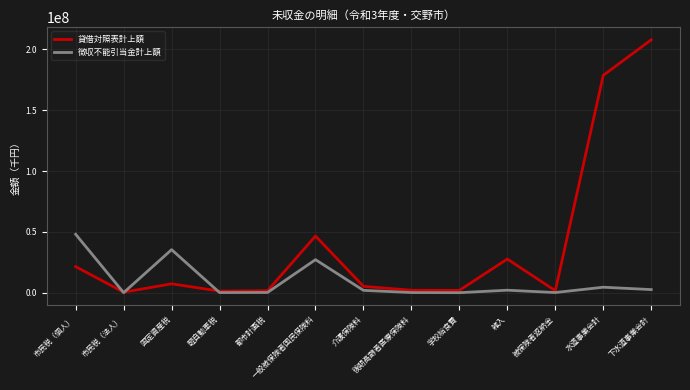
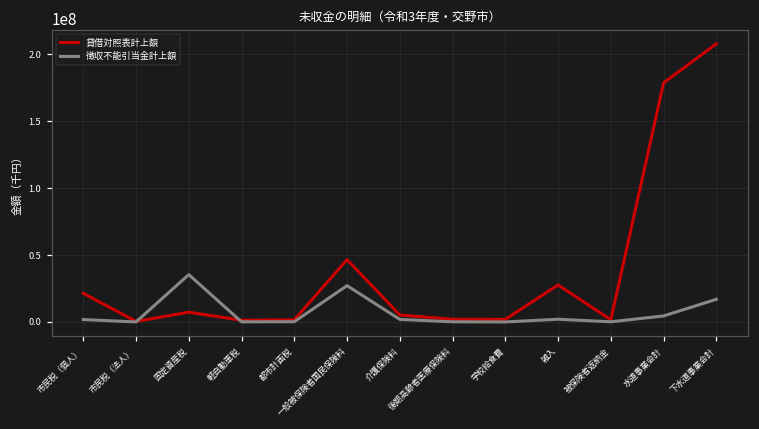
  {
    "貸借対照表計上額": {
      "市民税（個人）": 21000000,
      "固定資産税": 7000000,
      "一般被保険者国民保険料": 47000000,
      "介護保険料": 5000000,
      "雑入": 28000000,
      "水道事業会計": 179000000,
      "下水道事業会計": 208000000
    },
    "徴収不能引当金計上額": {
-     "市民税（個人）": 48000000,
+     "市民税（個人）": 2000000,
      "固定資産税": 35000000,
      "一般被保険者国民保険料": 27000000,
      "介護保険料": 2000000,
      "雑入": 2000000,
      "水道事業会計": 4000000,
-     "下水道事業会計": 3000000
+     "下水道事業会計": 17000000
    }
  }
